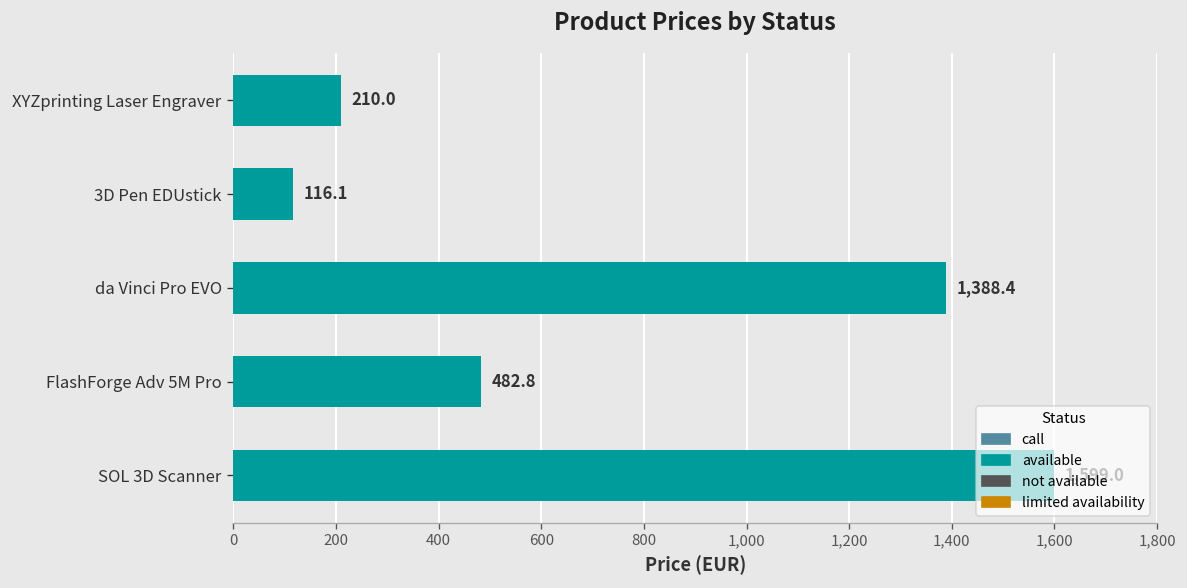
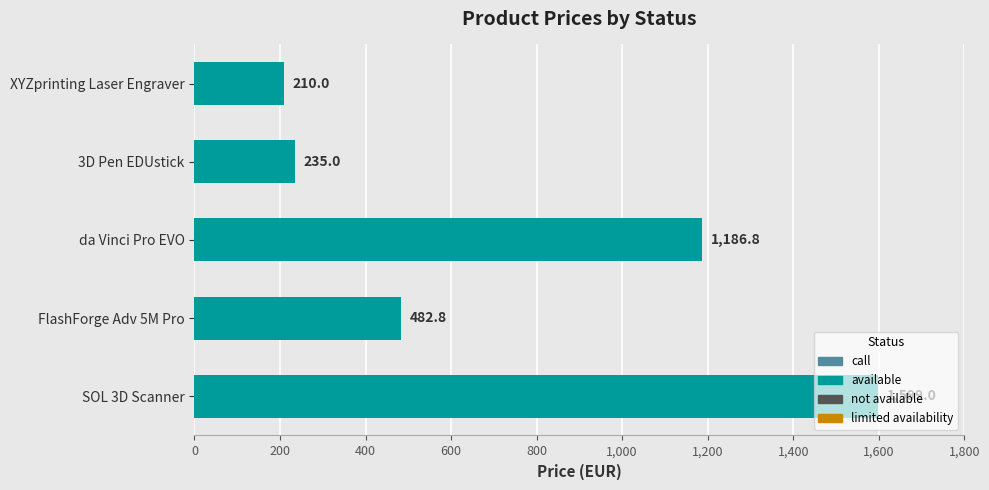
  {
    "XYZprinting Laser Engraver": "210.0",
-   "3D Pen EDUstick": "116.1",
-   "da Vinci Pro EVO": "1,388.4",
+   "3D Pen EDUstick": "235.0",
+   "da Vinci Pro EVO": "1,186.8",
    "FlashForge Adv 5M Pro": "482.8"
  }
